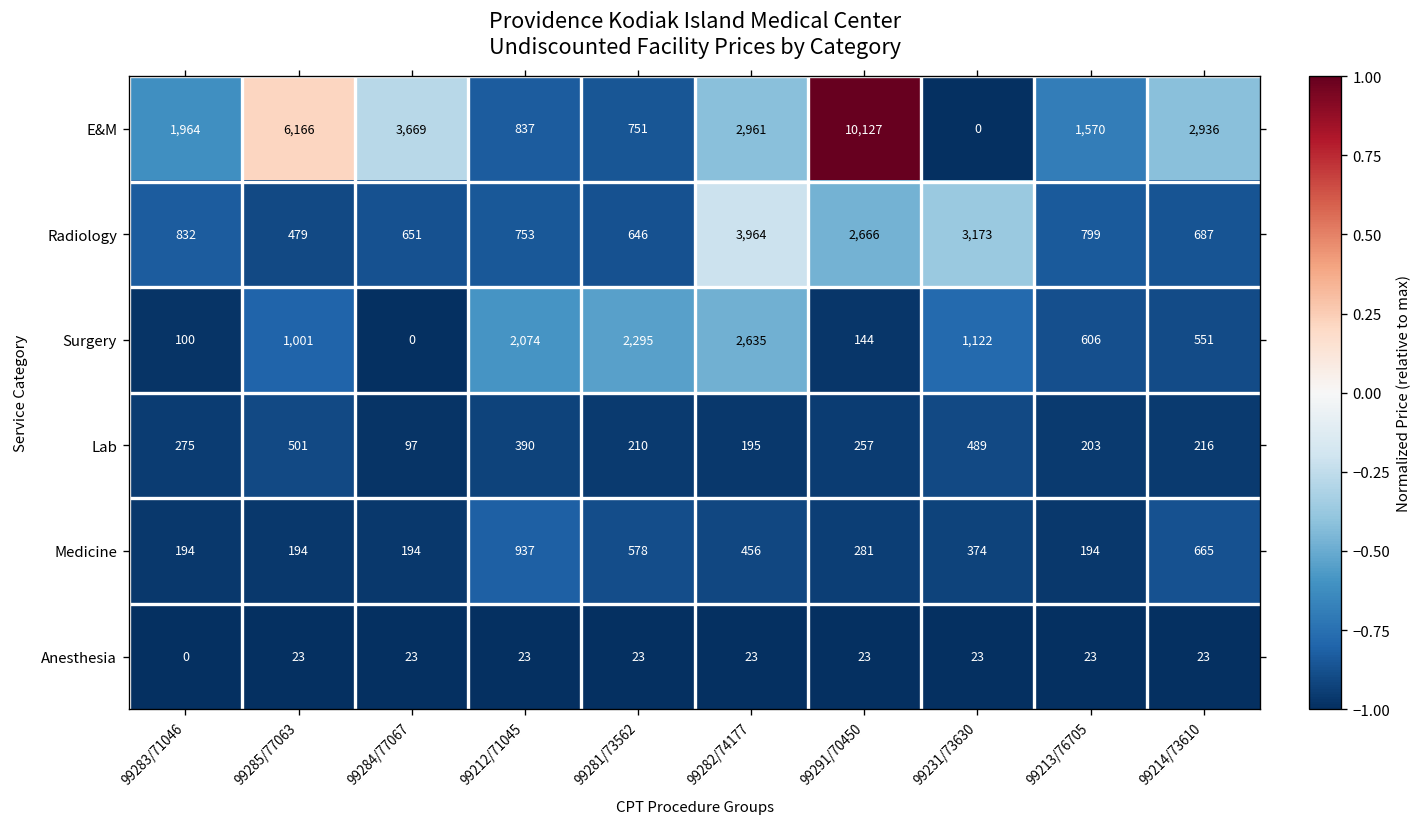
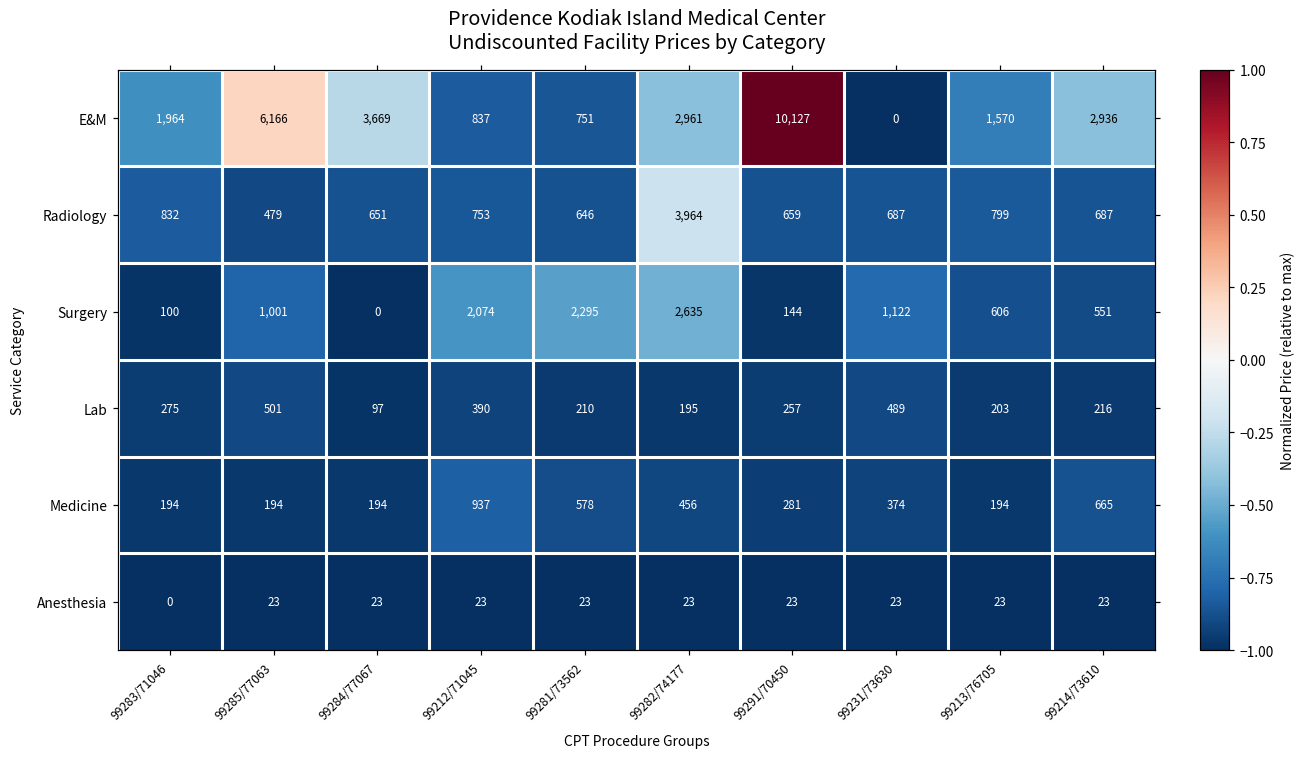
  {
    "E&M": {
      "99283/71046": "1,964",
      "99285/77063": "6,166",
      "99284/77067": "3,669",
      "99212/71045": "837",
      "99281/73562": "751",
      "99282/74177": "2,961",
      "99291/70450": "10,127",
      "99231/73630": "0",
      "99213/76705": "1,570",
      "99214/73610": "2,936"
    },
    "Radiology": {
      "99283/71046": "832",
      "99285/77063": "479",
      "99284/77067": "651",
      "99212/71045": "753",
      "99281/73562": "646",
      "99282/74177": "3,964",
-     "99291/70450": "2,666",
-     "99231/73630": "3,173",
+     "99291/70450": "659",
+     "99231/73630": "687",
      "99213/76705": "799",
      "99214/73610": "687"
    },
    "Surgery": {
      "99283/71046": "100",
      "99285/77063": "1,001",
      "99284/77067": "0",
      "99212/71045": "2,074",
      "99281/73562": "2,295",
      "99282/74177": "2,635",
      "99291/70450": "144",
      "99231/73630": "1,122",
      "99213/76705": "606",
      "99214/73610": "551"
    },
    "Lab": {
      "99283/71046": "275",
      "99285/77063": "501",
      "99284/77067": "97",
      "99212/71045": "390",
      "99281/73562": "210",
      "99282/74177": "195",
      "99291/70450": "257",
      "99231/73630": "489",
      "99213/76705": "203",
      "99214/73610": "216"
    },
    "Medicine": {
      "99283/71046": "194",
      "99285/77063": "194",
      "99284/77067": "194",
      "99212/71045": "937",
      "99281/73562": "578",
      "99282/74177": "456",
      "99291/70450": "281",
      "99231/73630": "374",
      "99213/76705": "194",
      "99214/73610": "665"
    },
    "Anesthesia": {
      "99283/71046": "0",
      "99285/77063": "23",
      "99284/77067": "23",
      "99212/71045": "23",
      "99281/73562": "23",
      "99282/74177": "23",
      "99291/70450": "23",
      "99231/73630": "23",
      "99213/76705": "23",
      "99214/73610": "23"
    }
  }
